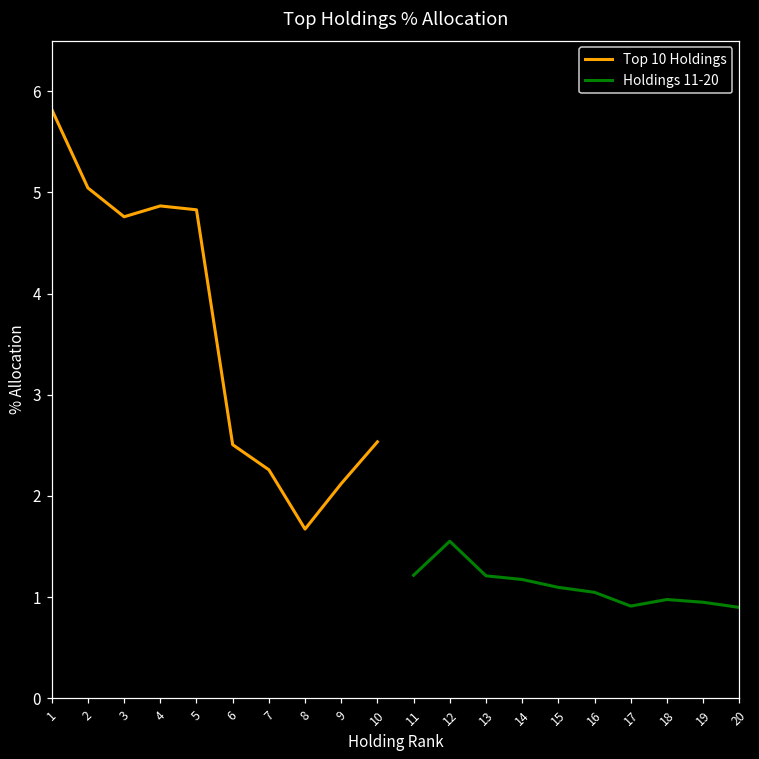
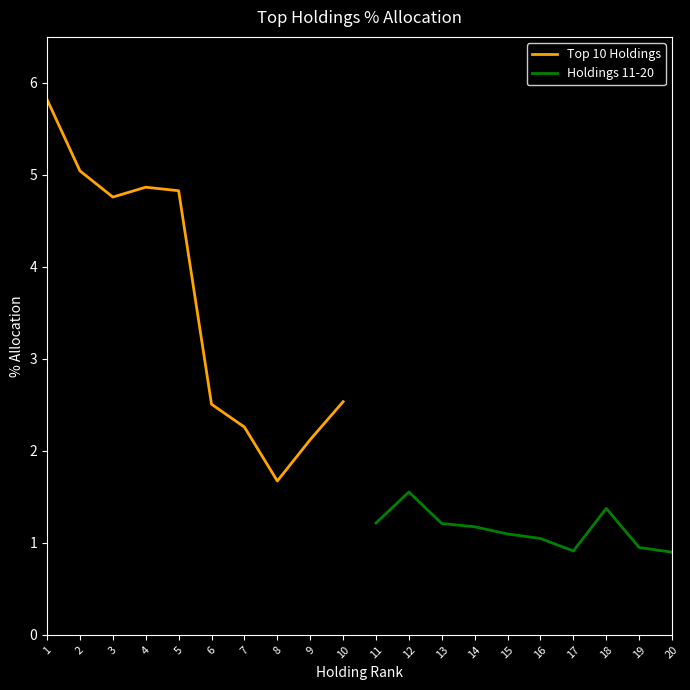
  {
    "Top 10 Holdings": {
      "1": 5.8,
      "2": 5.0,
      "3": 4.8,
      "4": 4.9,
      "5": 4.8,
      "6": 2.5,
      "7": 2.3,
      "8": 1.7,
      "9": 2.1,
      "10": 2.5
    },
    "Holdings 11-20": {
      "11": 1.2,
      "12": 1.6,
      "13": 1.2,
      "14": 1.2,
      "15": 1.1,
      "16": 1.0,
      "17": 0.9,
-     "18": 1.0,
+     "18": 1.4,
      "19": 1.0,
      "20": 0.9
    }
  }
